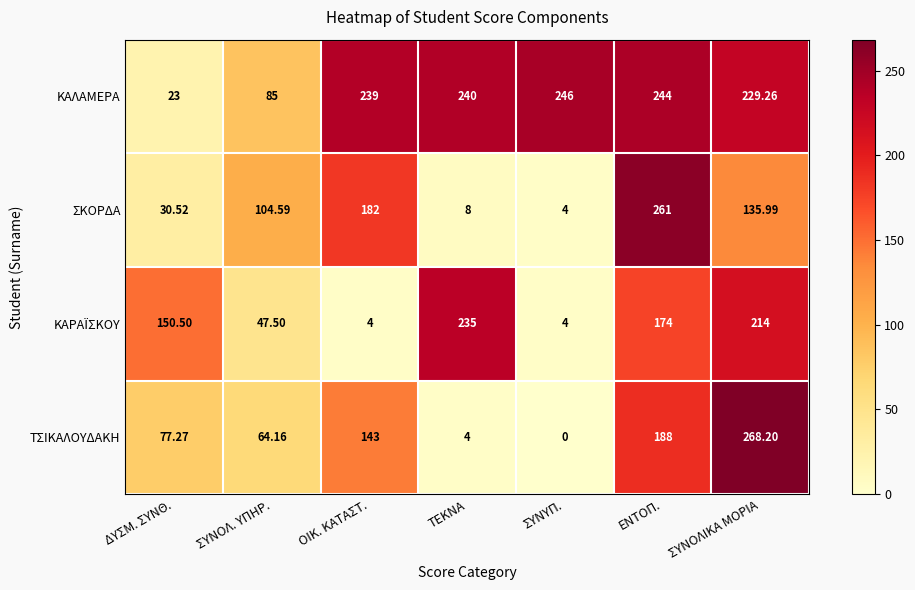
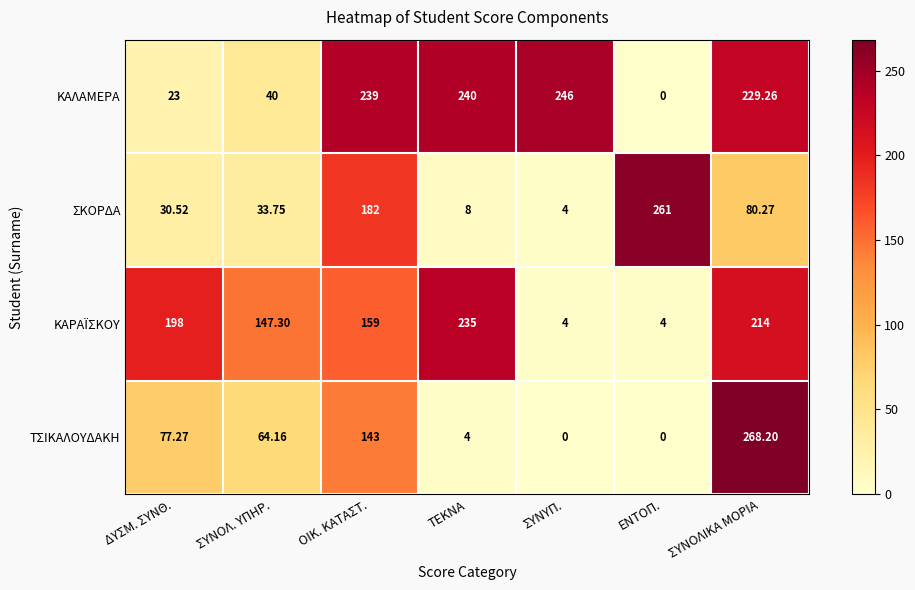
  {
    "ΚΑΛΑΜΕΡΑ": {
      "ΔΥΣΜ. ΣΥΝΘ.": 23,
-     "ΣΥΝΟΛ. ΥΠΗΡ.": 85,
+     "ΣΥΝΟΛ. ΥΠΗΡ.": 40,
      "ΟΙΚ. ΚΑΤΑΣΤ.": 239,
      "ΤΕΚΝΑ": 240,
      "ΣΥΝΥΠ.": 246,
-     "ΕΝΤΟΠ.": 244,
+     "ΕΝΤΟΠ.": 0,
      "ΣΥΝΟΛΙΚΑ ΜΟΡΙΑ": 229.26
    },
    "ΣΚΟΡΔΑ": {
      "ΔΥΣΜ. ΣΥΝΘ.": 30.52,
-     "ΣΥΝΟΛ. ΥΠΗΡ.": 104.59,
+     "ΣΥΝΟΛ. ΥΠΗΡ.": 33.75,
      "ΟΙΚ. ΚΑΤΑΣΤ.": 182,
      "ΤΕΚΝΑ": 8,
      "ΣΥΝΥΠ.": 4,
      "ΕΝΤΟΠ.": 261,
-     "ΣΥΝΟΛΙΚΑ ΜΟΡΙΑ": 135.99
+     "ΣΥΝΟΛΙΚΑ ΜΟΡΙΑ": 80.27
    },
    "ΚΑΡΑΪΣΚΟΥ": {
-     "ΔΥΣΜ. ΣΥΝΘ.": 150.50,
-     "ΣΥΝΟΛ. ΥΠΗΡ.": 47.50,
-     "ΟΙΚ. ΚΑΤΑΣΤ.": 4,
+     "ΔΥΣΜ. ΣΥΝΘ.": 198,
+     "ΣΥΝΟΛ. ΥΠΗΡ.": 147.30,
+     "ΟΙΚ. ΚΑΤΑΣΤ.": 159,
      "ΤΕΚΝΑ": 235,
      "ΣΥΝΥΠ.": 4,
-     "ΕΝΤΟΠ.": 174,
+     "ΕΝΤΟΠ.": 4,
      "ΣΥΝΟΛΙΚΑ ΜΟΡΙΑ": 214
    },
    "ΤΣΙΚΑΛΟΥΔΑΚΗ": {
      "ΔΥΣΜ. ΣΥΝΘ.": 77.27,
      "ΣΥΝΟΛ. ΥΠΗΡ.": 64.16,
      "ΟΙΚ. ΚΑΤΑΣΤ.": 143,
      "ΤΕΚΝΑ": 4,
      "ΣΥΝΥΠ.": 0,
-     "ΕΝΤΟΠ.": 188,
+     "ΕΝΤΟΠ.": 0,
      "ΣΥΝΟΛΙΚΑ ΜΟΡΙΑ": 268.20
    }
  }
